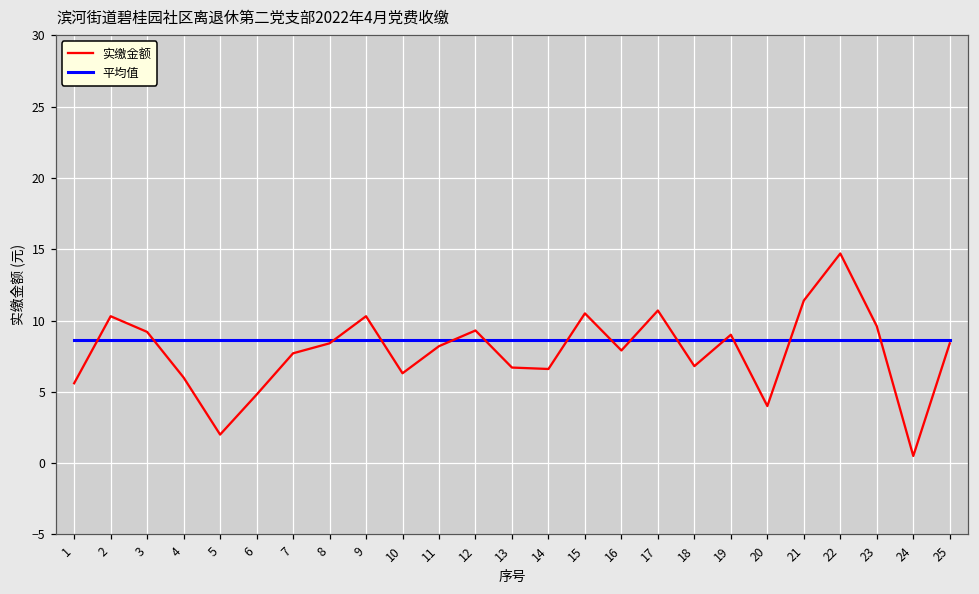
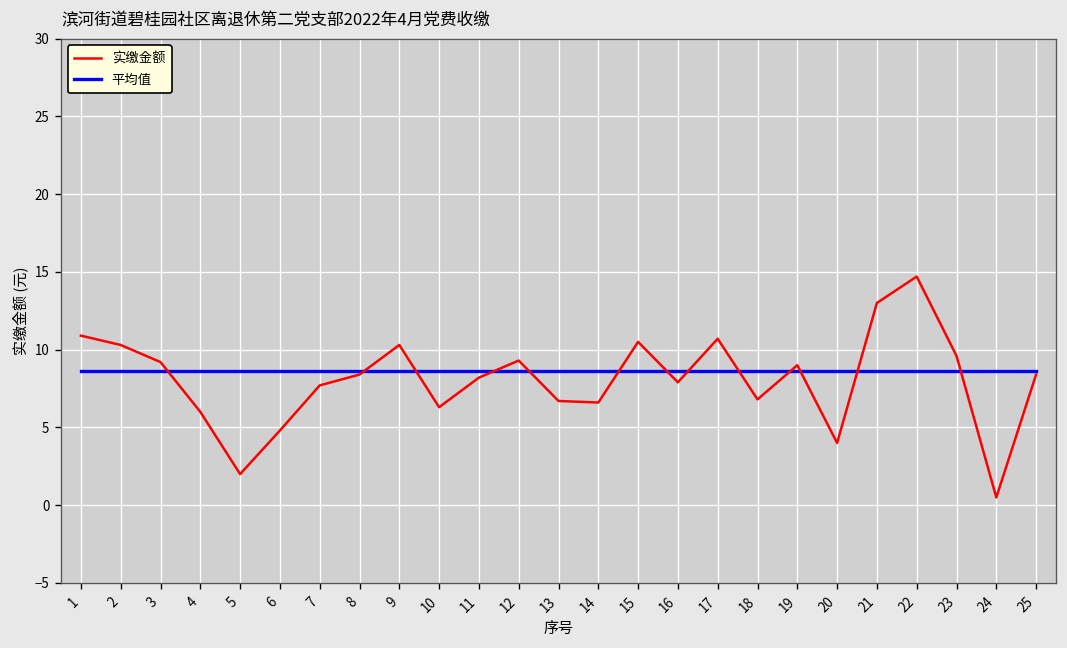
  {
    "实缴金额": {
-     "1": 5.6,
+     "1": 10.9,
      "2": 10.3,
      "3": 9.2,
      "4": 6.0,
      "5": 2.0,
      "6": 4.8,
      "7": 7.7,
      "8": 8.4,
      "9": 10.3,
      "10": 6.3,
      "11": 8.2,
      "12": 9.3,
      "13": 6.7,
      "14": 6.6,
      "15": 10.5,
      "16": 7.9,
      "17": 10.7,
      "18": 6.8,
      "19": 9.0,
      "20": 4.0,
-     "21": 11.4,
+     "21": 13.0,
      "22": 14.7,
      "23": 9.6,
      "24": 0.5,
      "25": 8.4
    },
    "平均值": {
      "1": 8.6,
      "2": 8.6,
      "3": 8.6,
      "4": 8.6,
      "5": 8.6,
      "6": 8.6,
      "7": 8.6,
      "8": 8.6,
      "9": 8.6,
      "10": 8.6,
      "11": 8.6,
      "12": 8.6,
      "13": 8.6,
      "14": 8.6,
      "15": 8.6,
      "16": 8.6,
      "17": 8.6,
      "18": 8.6,
      "19": 8.6,
      "20": 8.6,
      "21": 8.6,
      "22": 8.6,
      "23": 8.6,
      "24": 8.6,
      "25": 8.6
    }
  }
